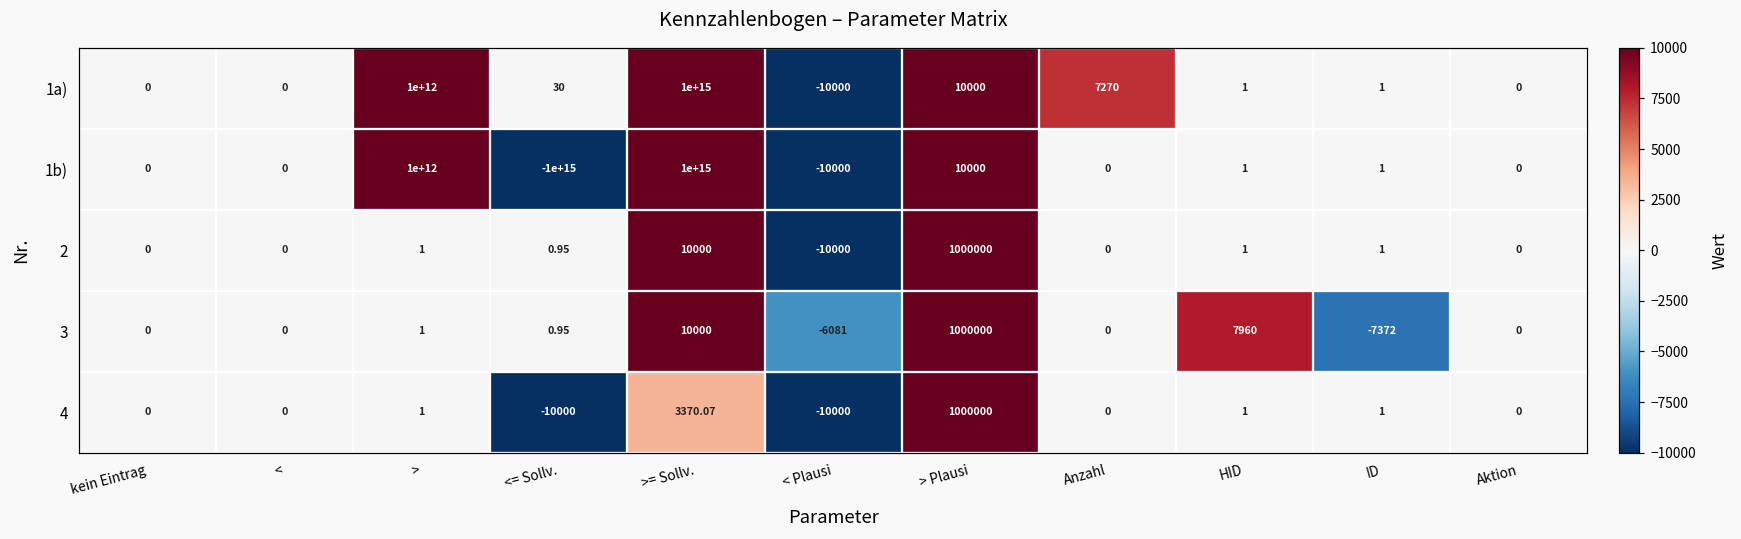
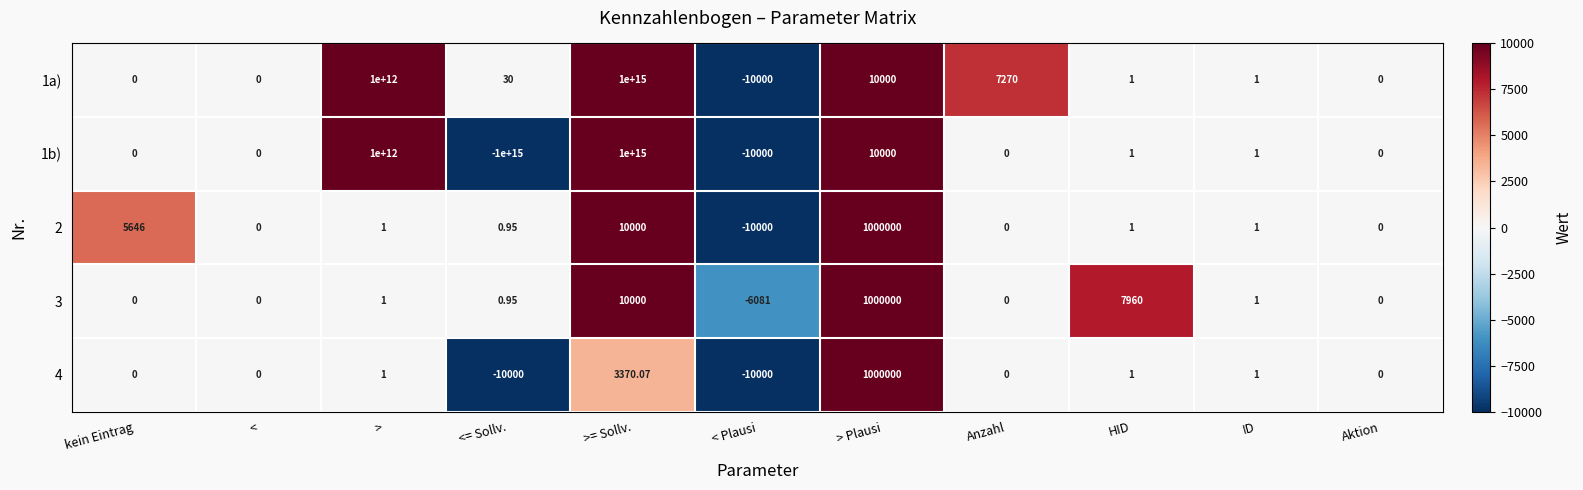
  {
    "1a)": {
      "kein Eintrag": "0",
      "<": "0",
      ">": "1e+12",
      "<= Sollv.": "30",
      ">= Sollv.": "1e+15",
      "< Plausi": "-10000",
      "> Plausi": "10000",
      "Anzahl": "7270",
      "HID": "1",
      "ID": "1",
      "Aktion": "0"
    },
    "1b)": {
      "kein Eintrag": "0",
      "<": "0",
      ">": "1e+12",
      "<= Sollv.": "-1e+15",
      ">= Sollv.": "1e+15",
      "< Plausi": "-10000",
      "> Plausi": "10000",
      "Anzahl": "0",
      "HID": "1",
      "ID": "1",
      "Aktion": "0"
    },
    "2": {
-     "kein Eintrag": "0",
+     "kein Eintrag": "5646",
      "<": "0",
      ">": "1",
      "<= Sollv.": "0.95",
      ">= Sollv.": "10000",
      "< Plausi": "-10000",
      "> Plausi": "1000000",
      "Anzahl": "0",
      "HID": "1",
      "ID": "1",
      "Aktion": "0"
    },
    "3": {
      "kein Eintrag": "0",
      "<": "0",
      ">": "1",
      "<= Sollv.": "0.95",
      ">= Sollv.": "10000",
      "< Plausi": "-6081",
      "> Plausi": "1000000",
      "Anzahl": "0",
      "HID": "7960",
-     "ID": "-7372",
+     "ID": "1",
      "Aktion": "0"
    },
    "4": {
      "kein Eintrag": "0",
      "<": "0",
      ">": "1",
      "<= Sollv.": "-10000",
      ">= Sollv.": "3370.07",
      "< Plausi": "-10000",
      "> Plausi": "1000000",
      "Anzahl": "0",
      "HID": "1",
      "ID": "1",
      "Aktion": "0"
    }
  }
